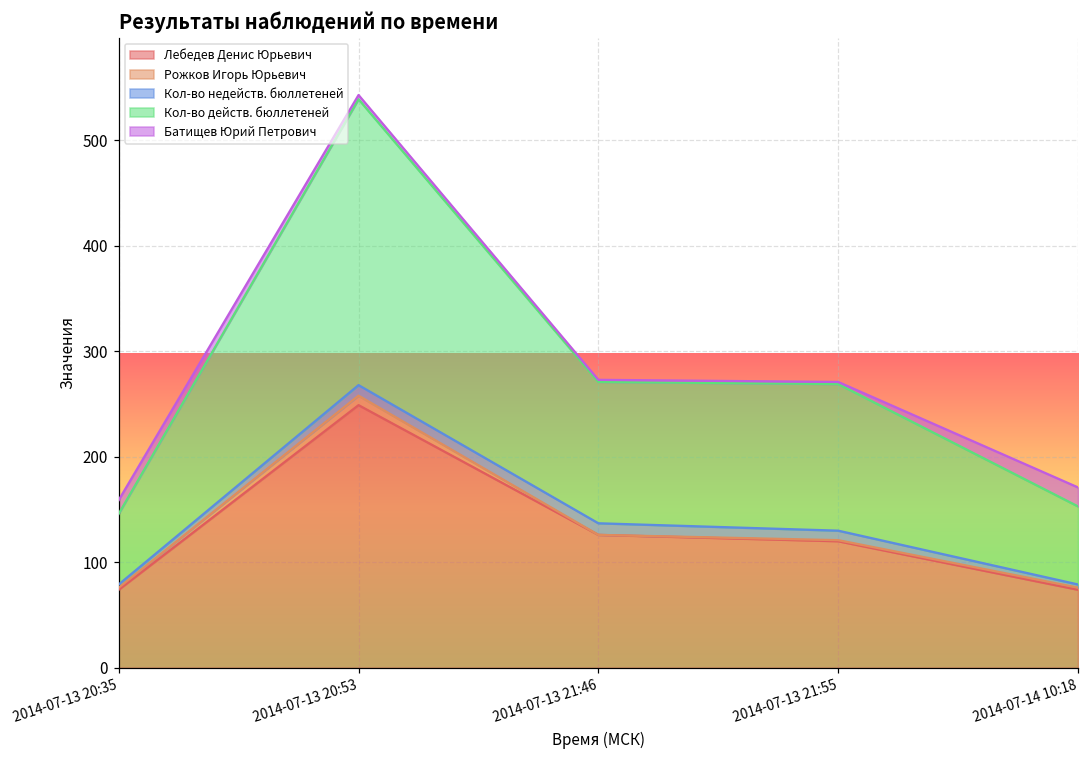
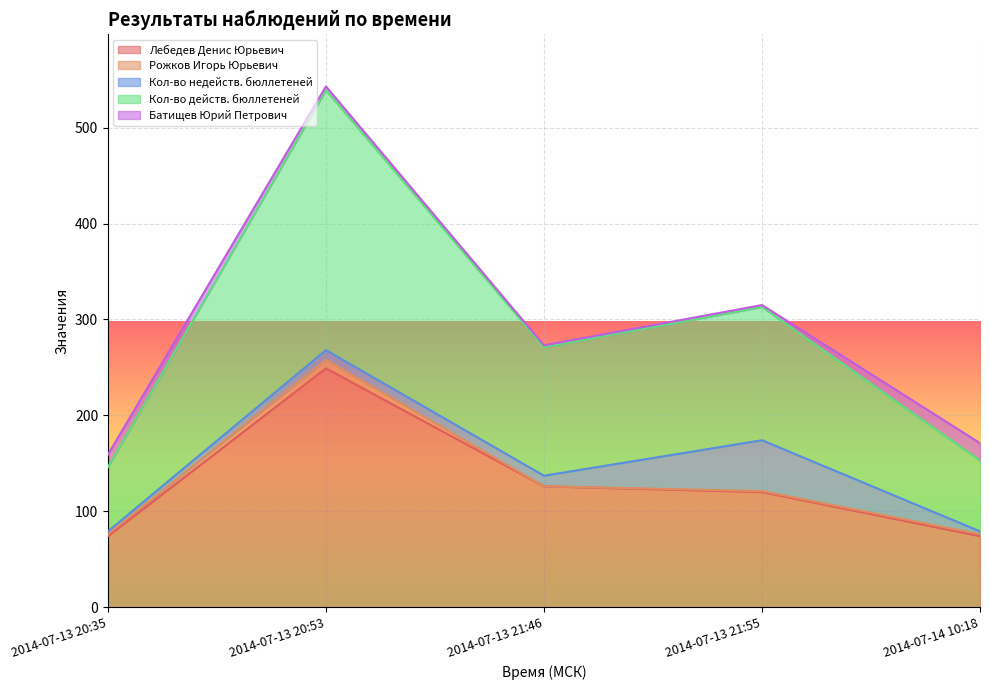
  {
    "Кол-во недейств. бюллетеней": {
      "2014-07-13 20:35": 0,
      "2014-07-13 20:53": 10,
      "2014-07-13 21:46": 10,
-     "2014-07-13 21:55": 10,
+     "2014-07-13 21:55": 50,
      "2014-07-14 10:18": 0
    },
    "Кол-во действ. бюллетеней": {
      "2014-07-13 20:35": 70,
      "2014-07-13 20:53": 270,
      "2014-07-14 10:18": 70
    },
    "Батищев Юрий Петрович": {
      "2014-07-13 20:35": 10,
      "2014-07-13 20:53": 0,
      "2014-07-14 10:18": 20
    }
  }
